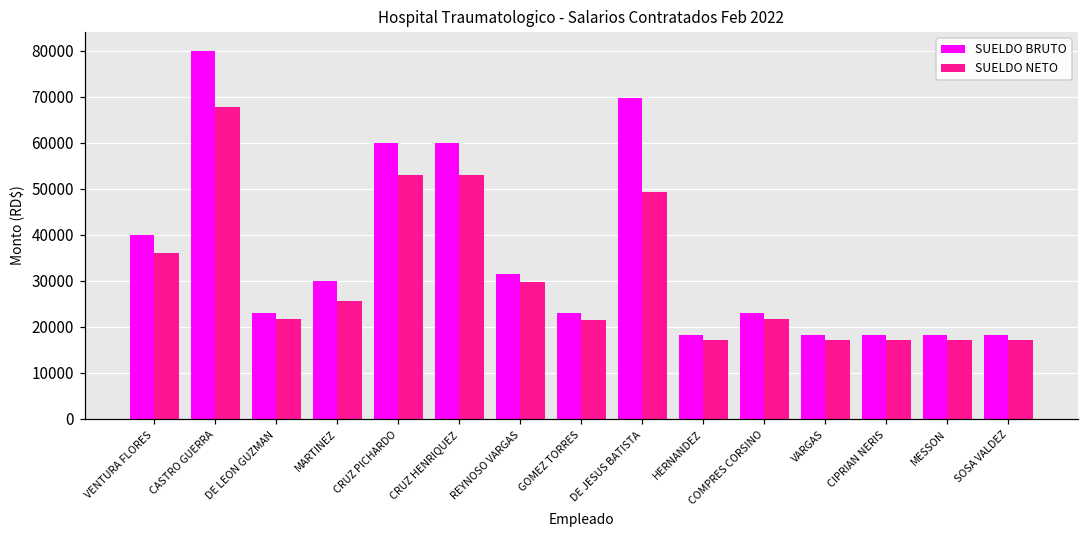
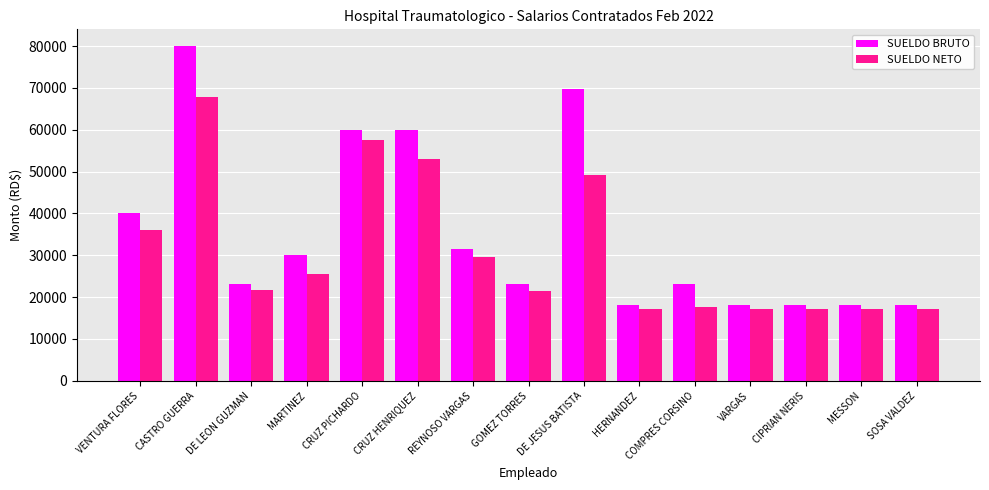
  {
    "SUELDO BRUTO": {
      "VENTURA FLORES": 40000,
      "CASTRO GUERRA": 80000,
      "DE LEON GUZMAN": 23000,
      "MARTINEZ": 30000,
      "CRUZ PICHARDO": 60000,
      "CRUZ HENRIQUEZ": 60000,
      "REYNOSO VARGAS": 32000,
      "GOMEZ TORRES": 23000,
      "DE JESUS BATISTA": 70000,
      "HERNANDEZ": 18000,
      "COMPRES CORSINO": 23000,
      "VARGAS": 18000,
      "CIPRIAN NERIS": 18000,
      "MESSON": 18000,
      "SOSA VALDEZ": 18000
    },
    "SUELDO NETO": {
      "VENTURA FLORES": 36000,
      "CASTRO GUERRA": 68000,
      "DE LEON GUZMAN": 22000,
      "MARTINEZ": 26000,
-     "CRUZ PICHARDO": 53000,
+     "CRUZ PICHARDO": 58000,
      "CRUZ HENRIQUEZ": 53000,
      "REYNOSO VARGAS": 30000,
      "GOMEZ TORRES": 21000,
      "DE JESUS BATISTA": 49000,
      "HERNANDEZ": 17000,
-     "COMPRES CORSINO": 22000,
+     "COMPRES CORSINO": 18000,
      "VARGAS": 17000,
      "CIPRIAN NERIS": 17000,
      "MESSON": 17000,
      "SOSA VALDEZ": 17000
    }
  }
